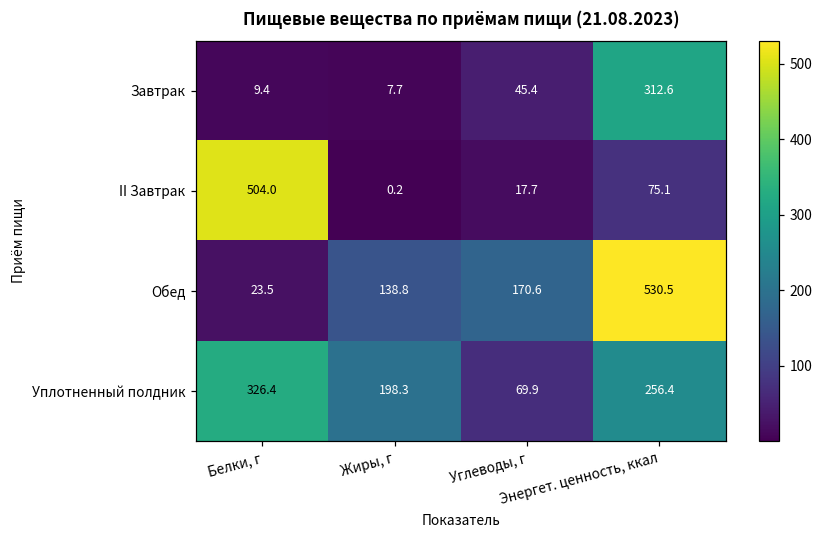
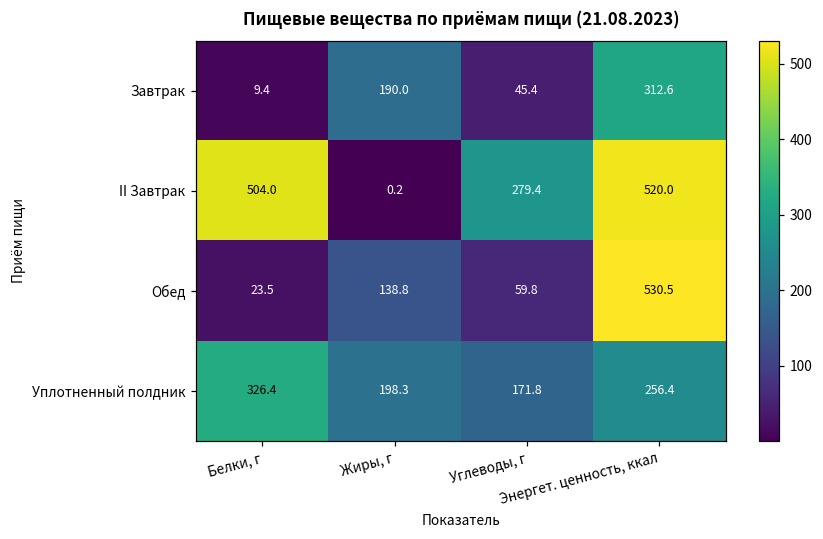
  {
    "Завтрак": {
      "Белки, г": 9.4,
-     "Жиры, г": 7.7,
+     "Жиры, г": 190.0,
      "Углеводы, г": 45.4,
      "Энергет. ценность, ккал": 312.6
    },
    "II Завтрак": {
      "Белки, г": 504.0,
      "Жиры, г": 0.2,
-     "Углеводы, г": 17.7,
-     "Энергет. ценность, ккал": 75.1
+     "Углеводы, г": 279.4,
+     "Энергет. ценность, ккал": 520.0
    },
    "Обед": {
      "Белки, г": 23.5,
      "Жиры, г": 138.8,
-     "Углеводы, г": 170.6,
+     "Углеводы, г": 59.8,
      "Энергет. ценность, ккал": 530.5
    },
    "Уплотненный полдник": {
      "Белки, г": 326.4,
      "Жиры, г": 198.3,
-     "Углеводы, г": 69.9,
+     "Углеводы, г": 171.8,
      "Энергет. ценность, ккал": 256.4
    }
  }
